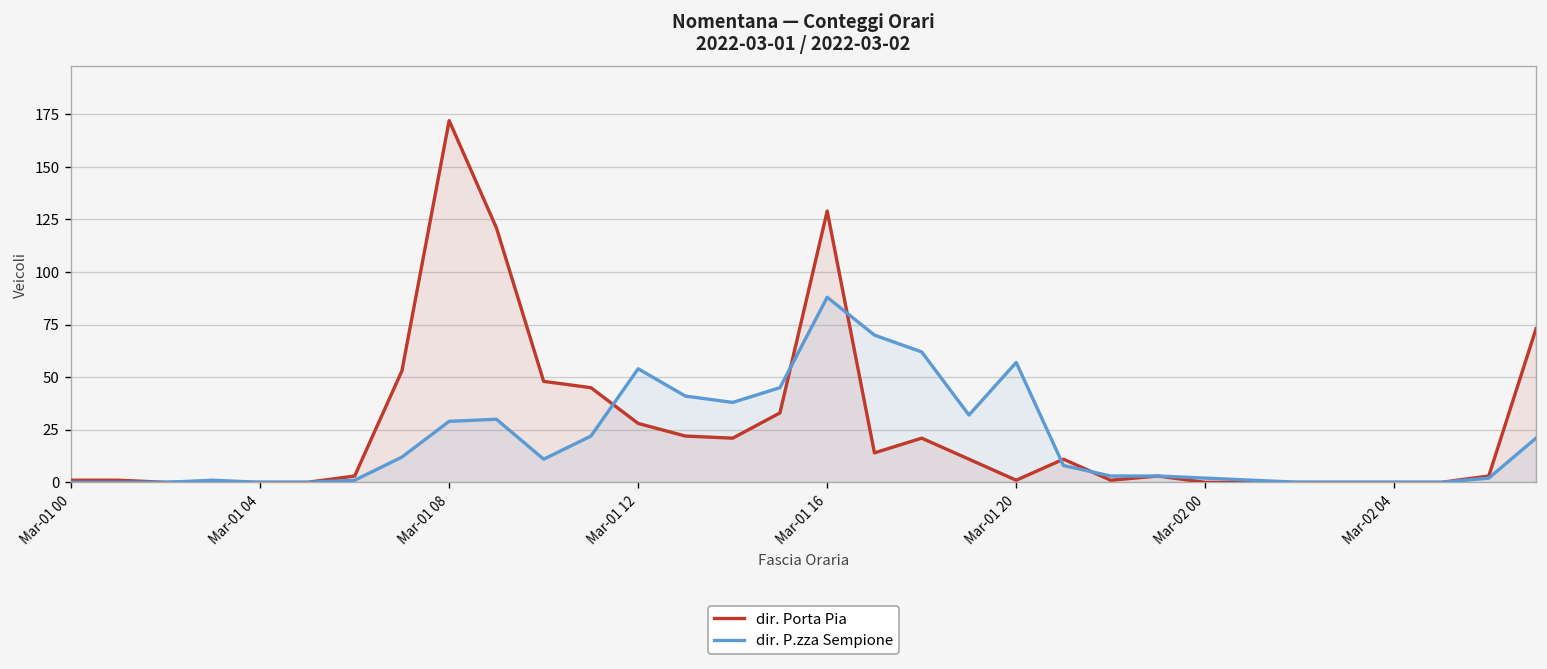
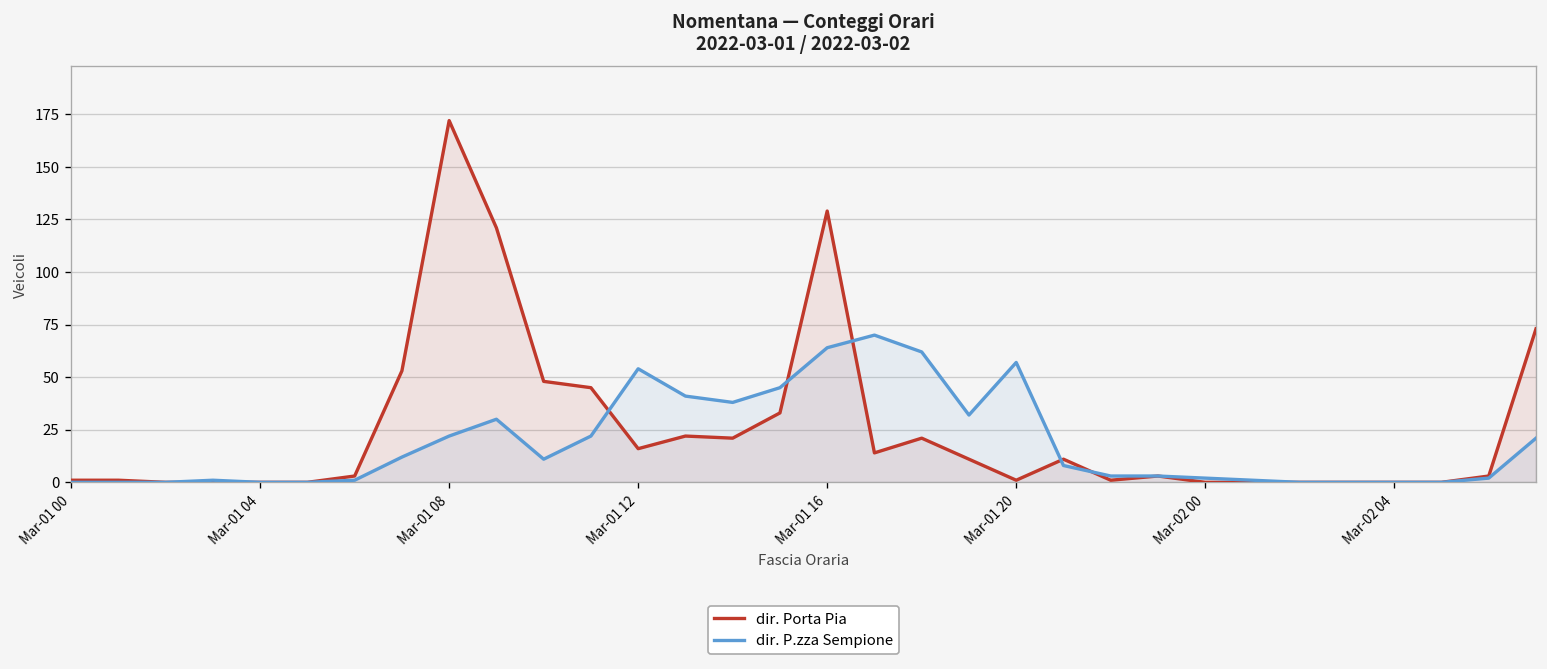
  {
    "dir. Porta Pia": {
      "Mar-01 08": 172,
-     "Mar-01 12": 28,
+     "Mar-01 12": 16,
      "Mar-01 16": 129,
      "Mar-01 20": 1,
      "Mar-02 00": 0
    },
    "dir. P.zza Sempione": {
-     "Mar-01 08": 29,
+     "Mar-01 08": 22,
      "Mar-01 12": 54,
-     "Mar-01 16": 88,
+     "Mar-01 16": 64,
      "Mar-01 20": 57,
      "Mar-02 00": 2
    }
  }
